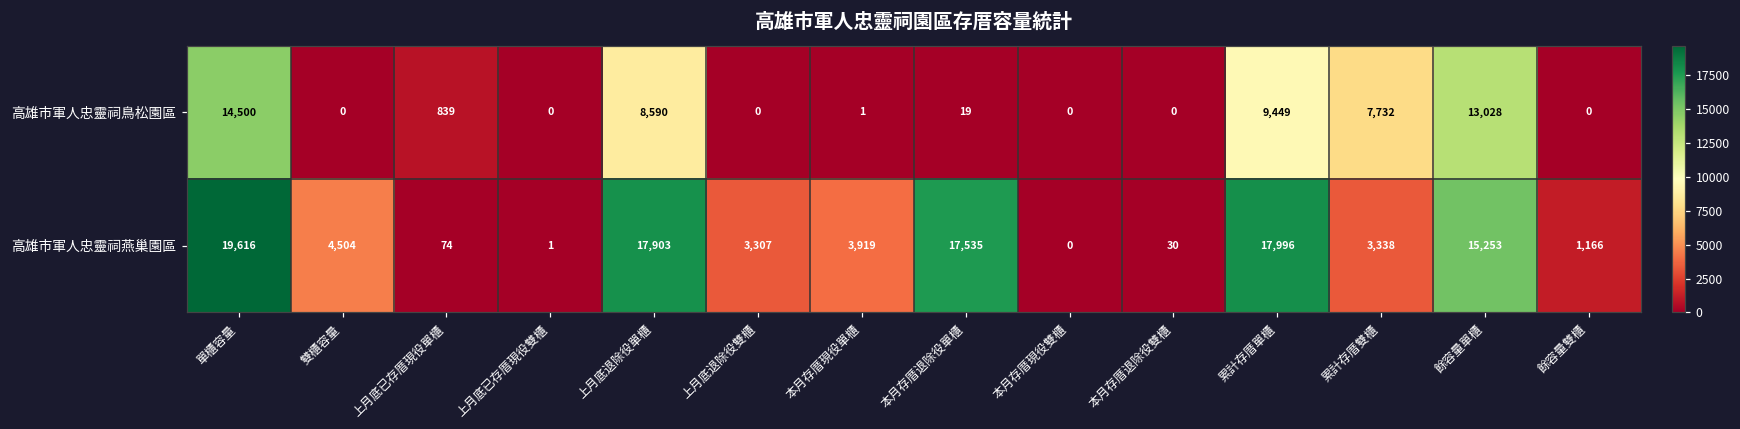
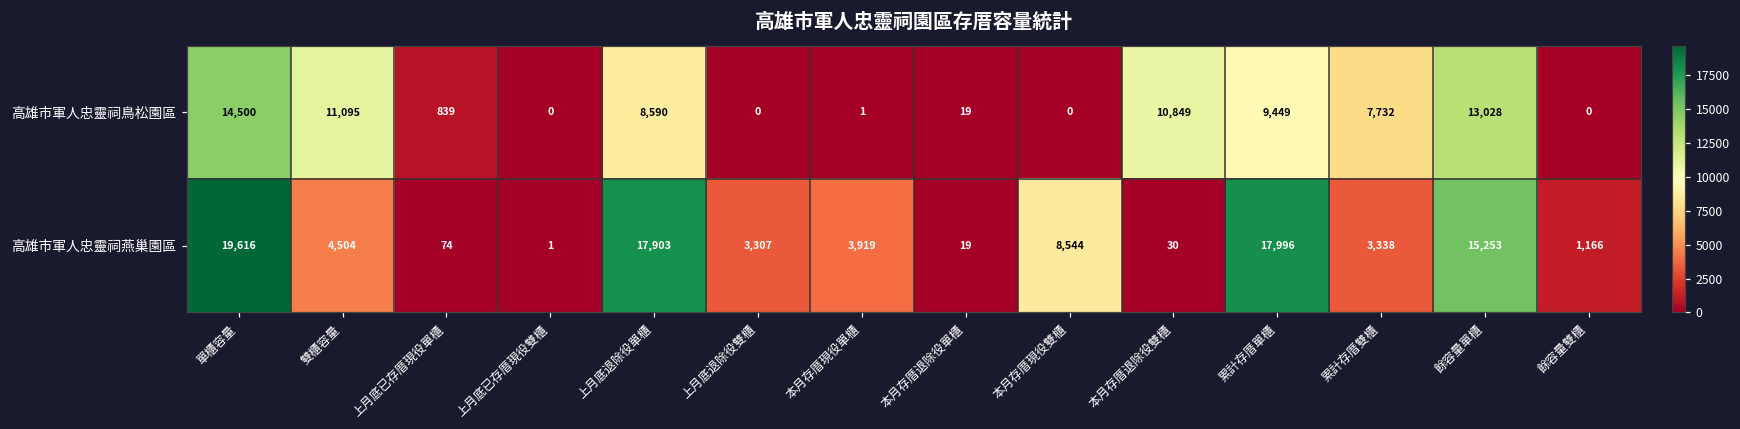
  {
    "高雄市軍人忠靈祠鳥松園區": {
      "單櫃容量": "14,500",
-     "雙櫃容量": "0",
+     "雙櫃容量": "11,095",
      "上月底已存厝現役單櫃": "839",
      "上月底已存厝現役雙櫃": "0",
      "上月底退除役單櫃": "8,590",
      "上月底退除役雙櫃": "0",
      "本月存厝現役單櫃": "1",
      "本月存厝退除役單櫃": "19",
      "本月存厝現役雙櫃": "0",
-     "本月存厝退除役雙櫃": "0",
+     "本月存厝退除役雙櫃": "10,849",
      "累計存厝單櫃": "9,449",
      "累計存厝雙櫃": "7,732",
      "餘容量單櫃": "13,028",
      "餘容量雙櫃": "0"
    },
    "高雄市軍人忠靈祠燕巢園區": {
      "單櫃容量": "19,616",
      "雙櫃容量": "4,504",
      "上月底已存厝現役單櫃": "74",
      "上月底已存厝現役雙櫃": "1",
      "上月底退除役單櫃": "17,903",
      "上月底退除役雙櫃": "3,307",
      "本月存厝現役單櫃": "3,919",
-     "本月存厝退除役單櫃": "17,535",
-     "本月存厝現役雙櫃": "0",
+     "本月存厝退除役單櫃": "19",
+     "本月存厝現役雙櫃": "8,544",
      "本月存厝退除役雙櫃": "30",
      "累計存厝單櫃": "17,996",
      "累計存厝雙櫃": "3,338",
      "餘容量單櫃": "15,253",
      "餘容量雙櫃": "1,166"
    }
  }
